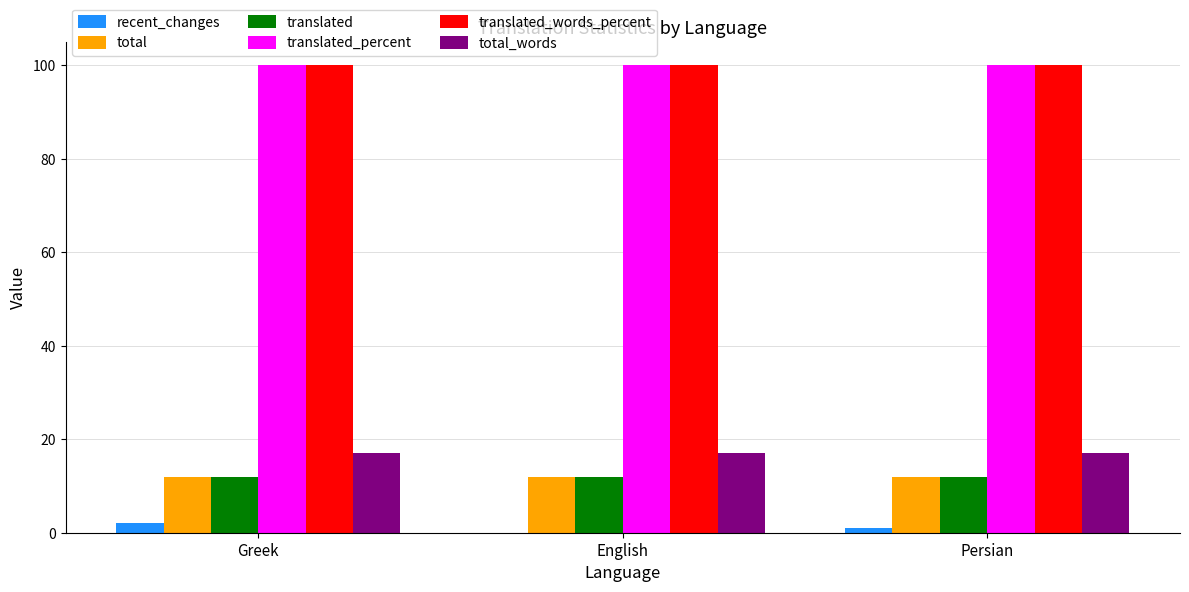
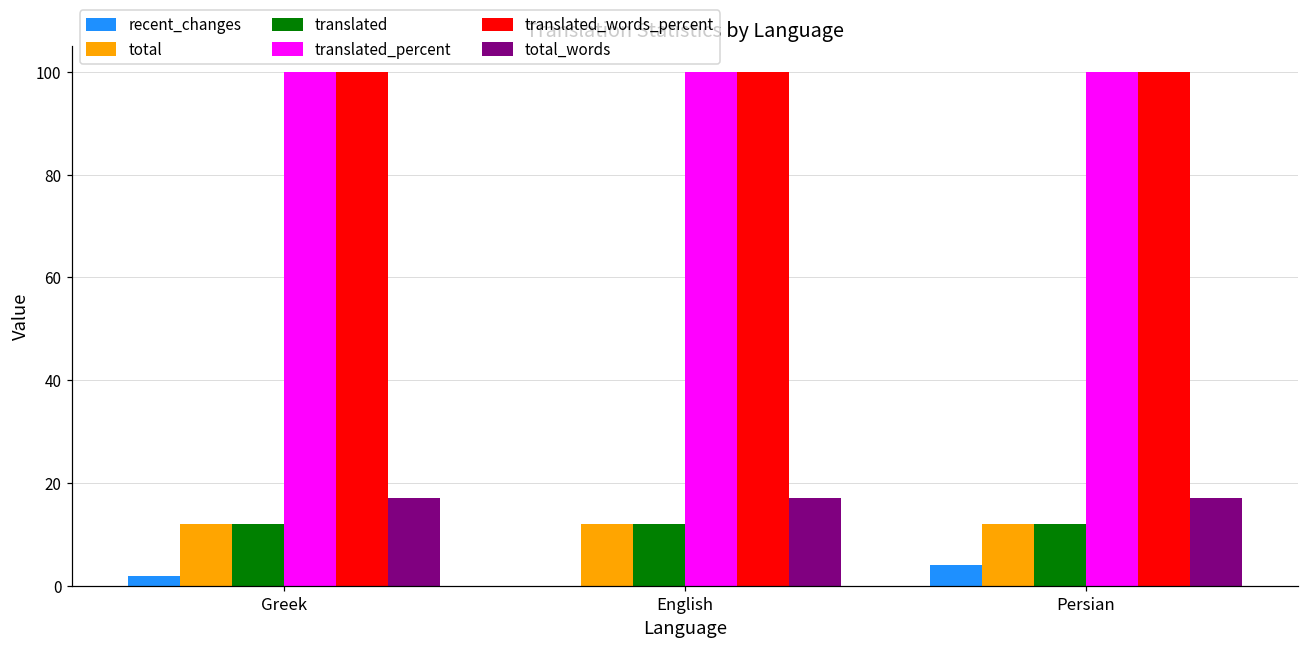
  {
    "recent_changes": {
      "Greek": 2,
      "English": 0,
-     "Persian": 1
+     "Persian": 4
    },
    "total": {
      "Greek": 12,
      "English": 12,
      "Persian": 12
    },
    "translated": {
      "Greek": 12,
      "English": 12,
      "Persian": 12
    },
    "translated_percent": {
      "Greek": 100,
      "English": 100,
      "Persian": 100
    },
    "translated_words_percent": {
      "Greek": 100,
      "English": 100,
      "Persian": 100
    },
    "total_words": {
      "Greek": 17,
      "English": 17,
      "Persian": 17
    }
  }
